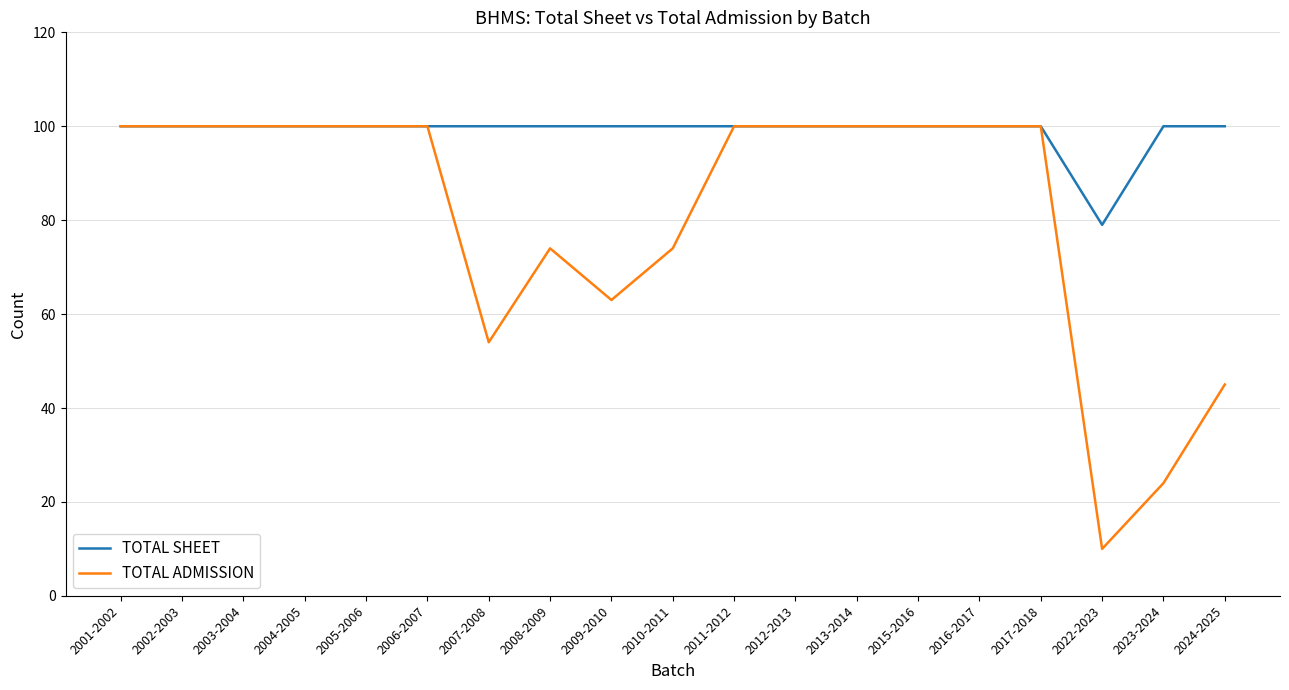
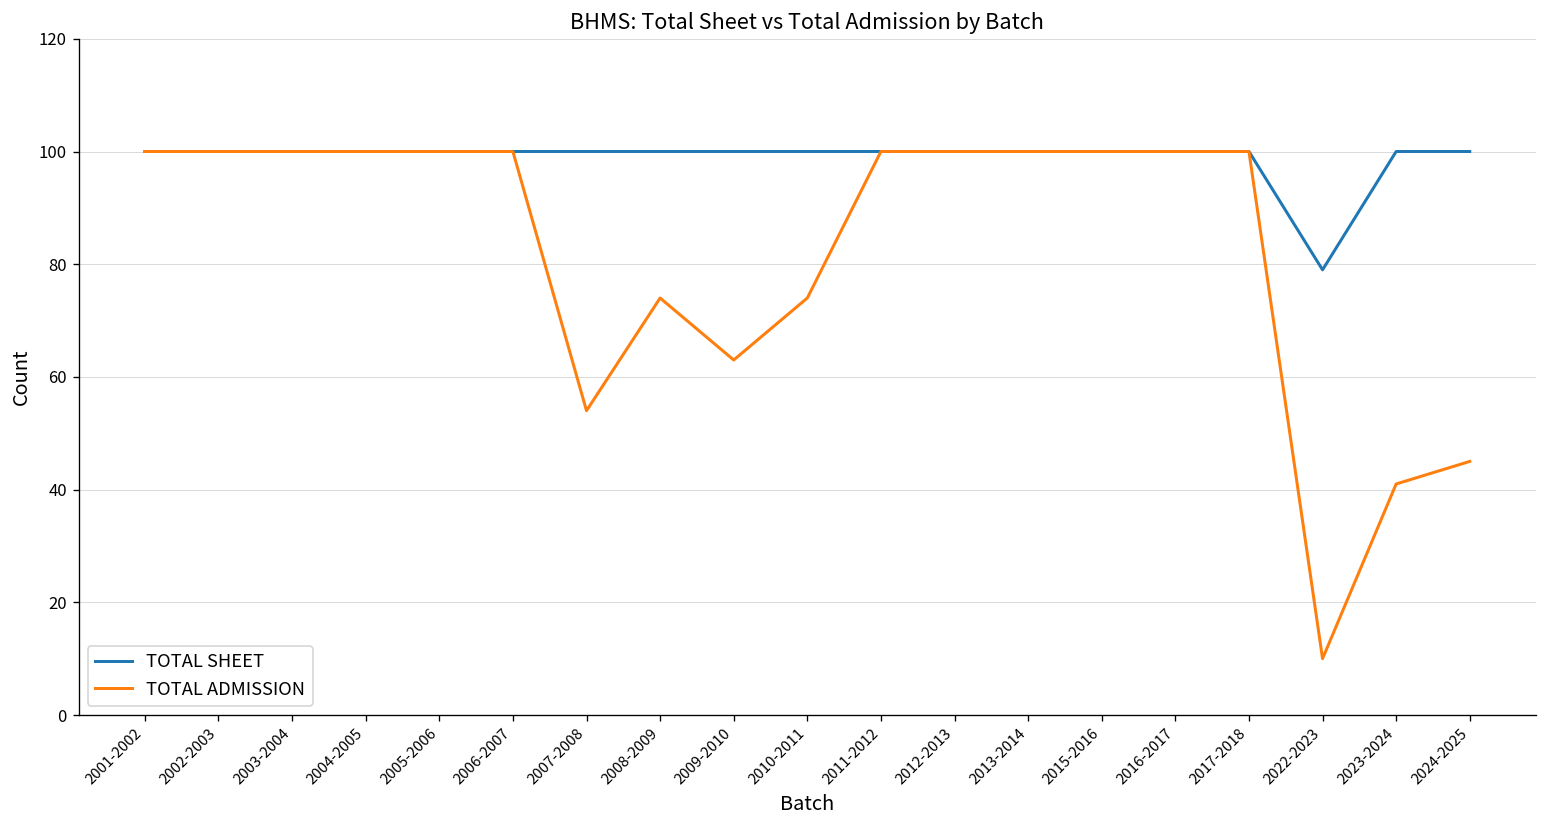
  {
    "TOTAL SHEET": {
      "2007-2008": 100,
      "2008-2009": 100,
      "2009-2010": 100,
      "2010-2011": 100,
      "2022-2023": 79,
      "2023-2024": 100,
      "2024-2025": 100
    },
    "TOTAL ADMISSION": {
      "2007-2008": 54,
      "2008-2009": 74,
      "2009-2010": 63,
      "2010-2011": 74,
      "2022-2023": 10,
-     "2023-2024": 24,
+     "2023-2024": 41,
      "2024-2025": 45
    }
  }
